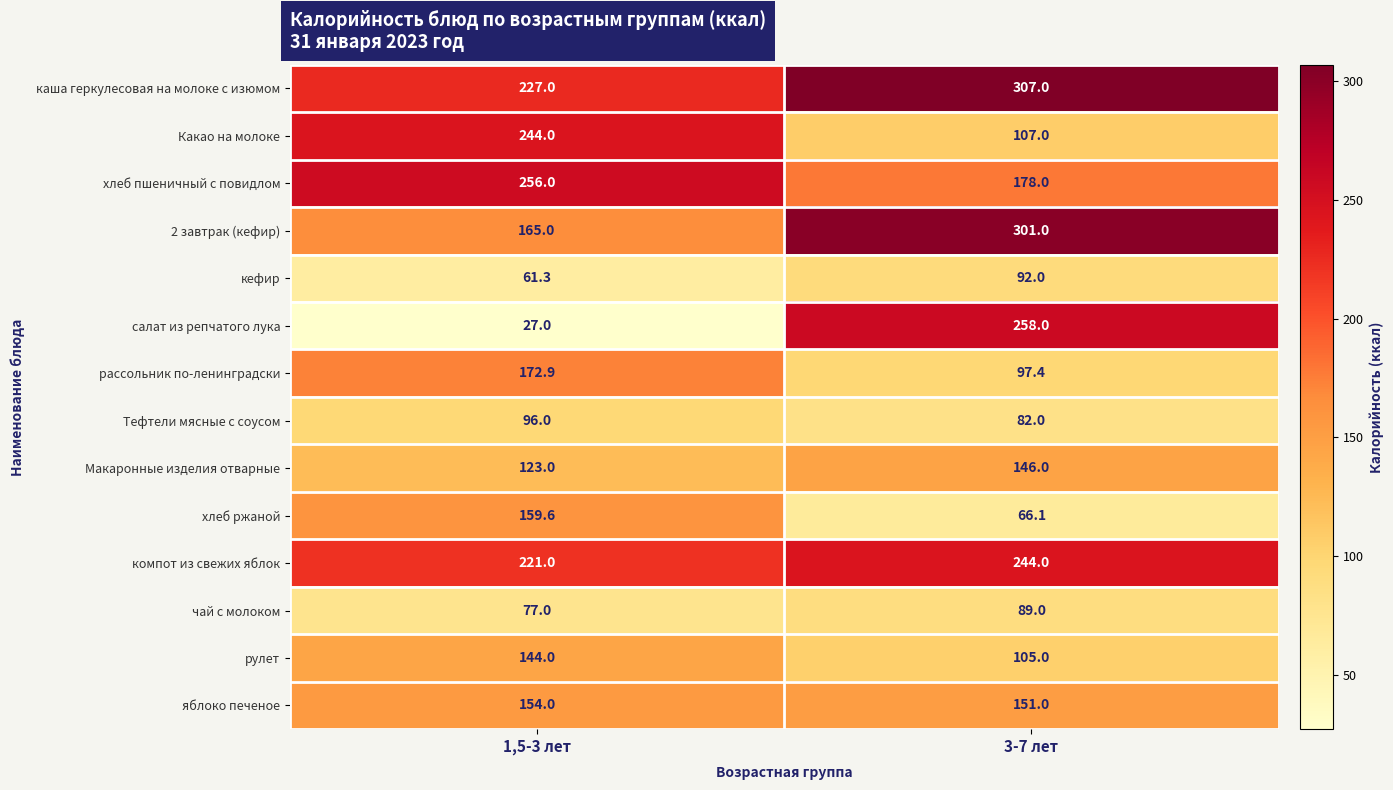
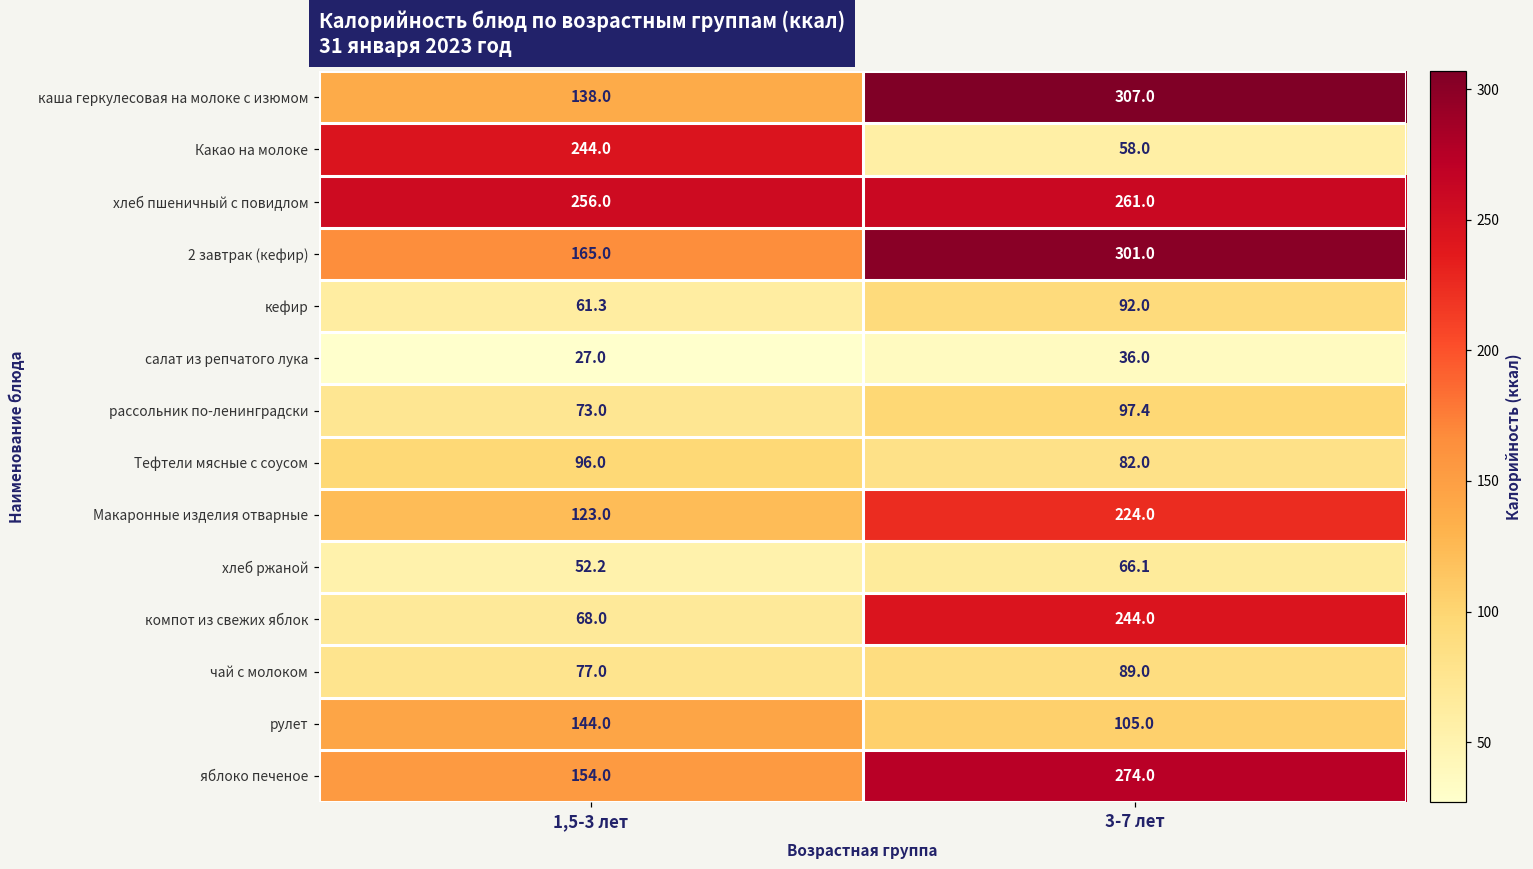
  {
    "каша геркулесовая на молоке с изюмом": {
-     "1,5-3 лет": 227.0,
+     "1,5-3 лет": 138.0,
      "3-7 лет": 307.0
    },
    "Какао на молоке": {
      "1,5-3 лет": 244.0,
-     "3-7 лет": 107.0
+     "3-7 лет": 58.0
    },
    "хлеб пшеничный с повидлом": {
      "1,5-3 лет": 256.0,
-     "3-7 лет": 178.0
+     "3-7 лет": 261.0
    },
    "2 завтрак (кефир)": {
      "1,5-3 лет": 165.0,
      "3-7 лет": 301.0
    },
    "кефир": {
      "1,5-3 лет": 61.3,
      "3-7 лет": 92.0
    },
    "салат из репчатого лука": {
      "1,5-3 лет": 27.0,
-     "3-7 лет": 258.0
+     "3-7 лет": 36.0
    },
    "рассольник по-ленинградски": {
-     "1,5-3 лет": 172.9,
+     "1,5-3 лет": 73.0,
      "3-7 лет": 97.4
    },
    "Тефтели мясные с соусом": {
      "1,5-3 лет": 96.0,
      "3-7 лет": 82.0
    },
    "Макаронные изделия отварные": {
      "1,5-3 лет": 123.0,
-     "3-7 лет": 146.0
+     "3-7 лет": 224.0
    },
    "хлеб ржаной": {
-     "1,5-3 лет": 159.6,
+     "1,5-3 лет": 52.2,
      "3-7 лет": 66.1
    },
    "компот из свежих яблок": {
-     "1,5-3 лет": 221.0,
+     "1,5-3 лет": 68.0,
      "3-7 лет": 244.0
    },
    "чай с молоком": {
      "1,5-3 лет": 77.0,
      "3-7 лет": 89.0
    },
    "рулет": {
      "1,5-3 лет": 144.0,
      "3-7 лет": 105.0
    },
    "яблоко печеное": {
      "1,5-3 лет": 154.0,
-     "3-7 лет": 151.0
+     "3-7 лет": 274.0
    }
  }
